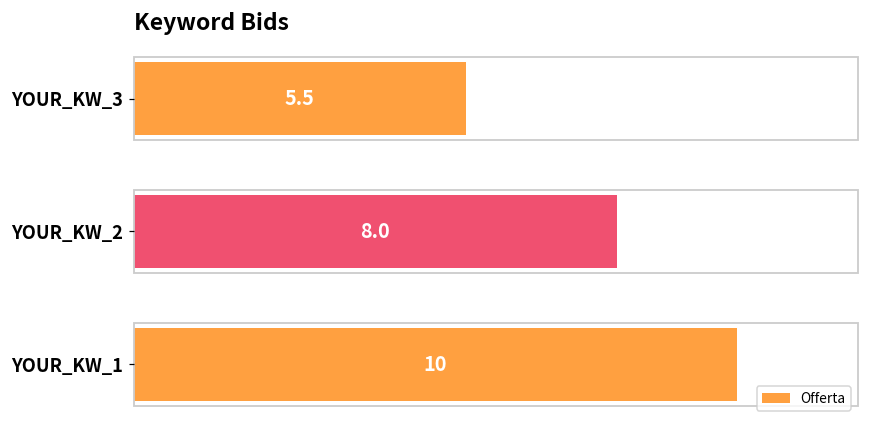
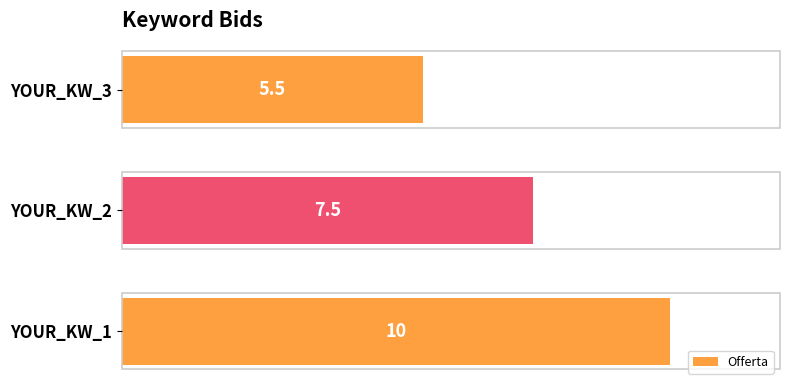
  {
    "YOUR_KW_3": 5.5,
-   "YOUR_KW_2": 8.0,
+   "YOUR_KW_2": 7.5,
    "YOUR_KW_1": 10
  }
